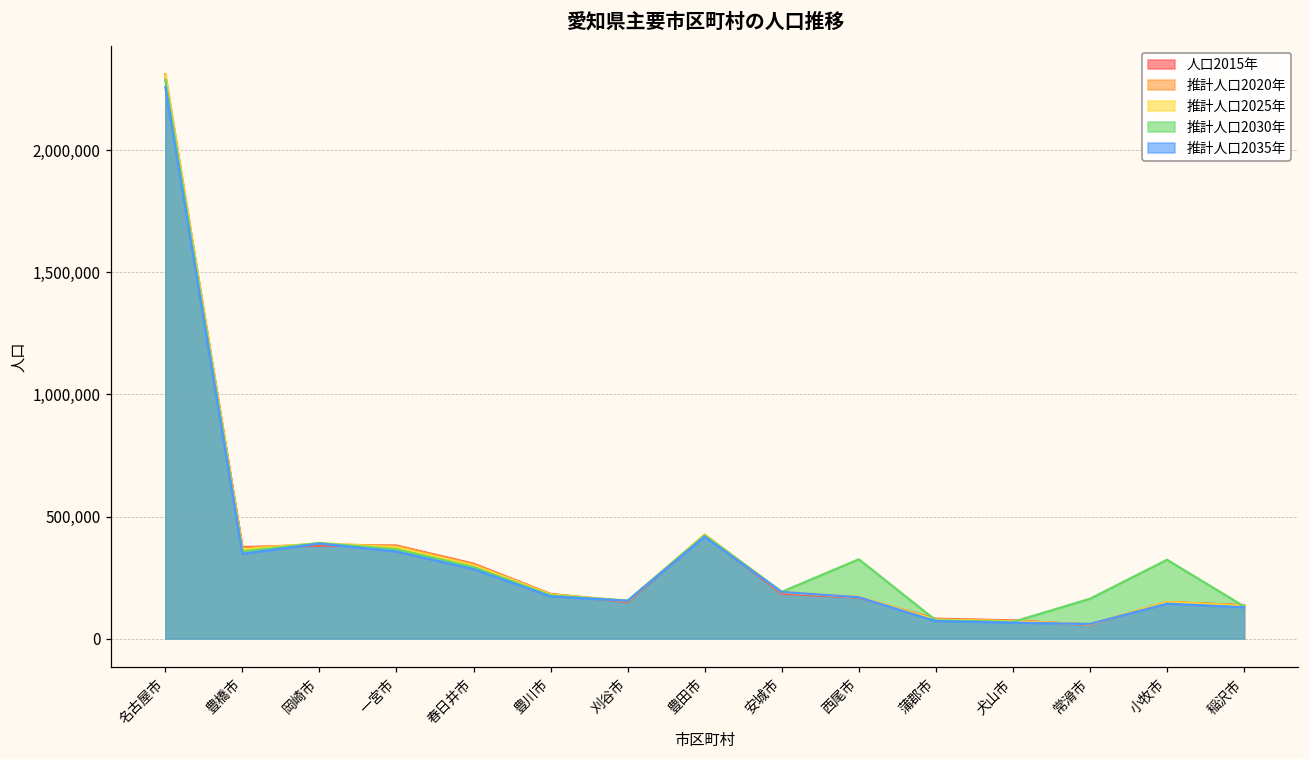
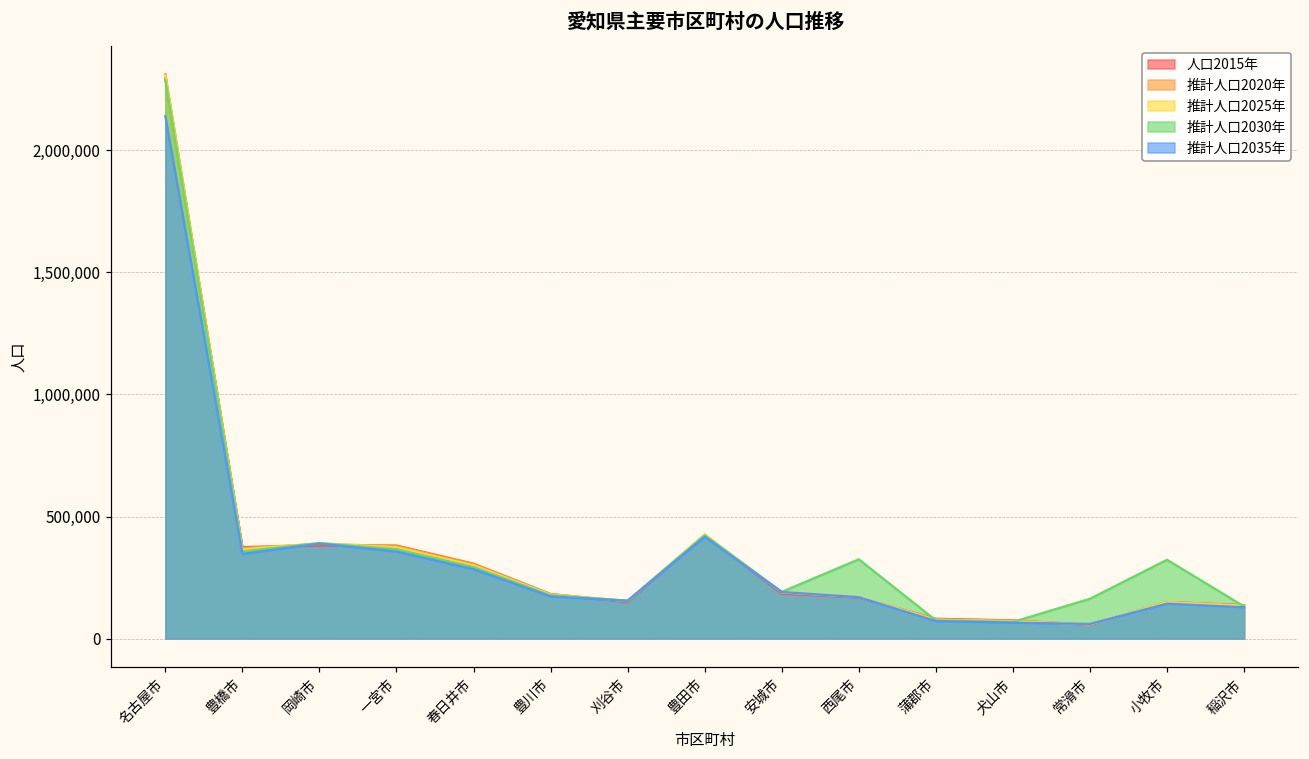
  {
    "推計人口2030年": {
      "西尾市": "320,000",
      "常滑市": "160,000",
      "小牧市": "320,000"
    },
    "推計人口2035年": {
-     "名古屋市": "2,260,000"
+     "名古屋市": "2,140,000"
    }
  }
